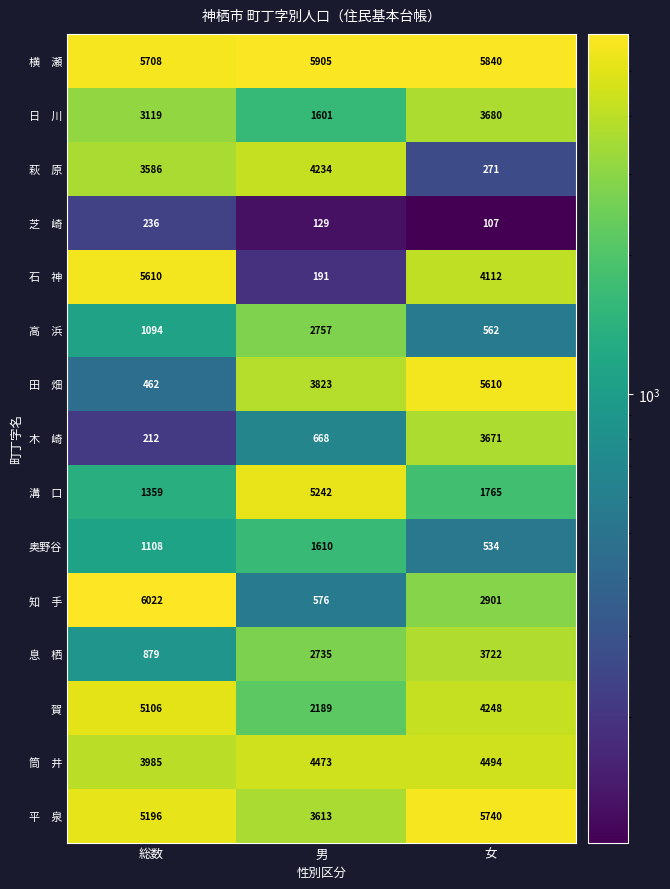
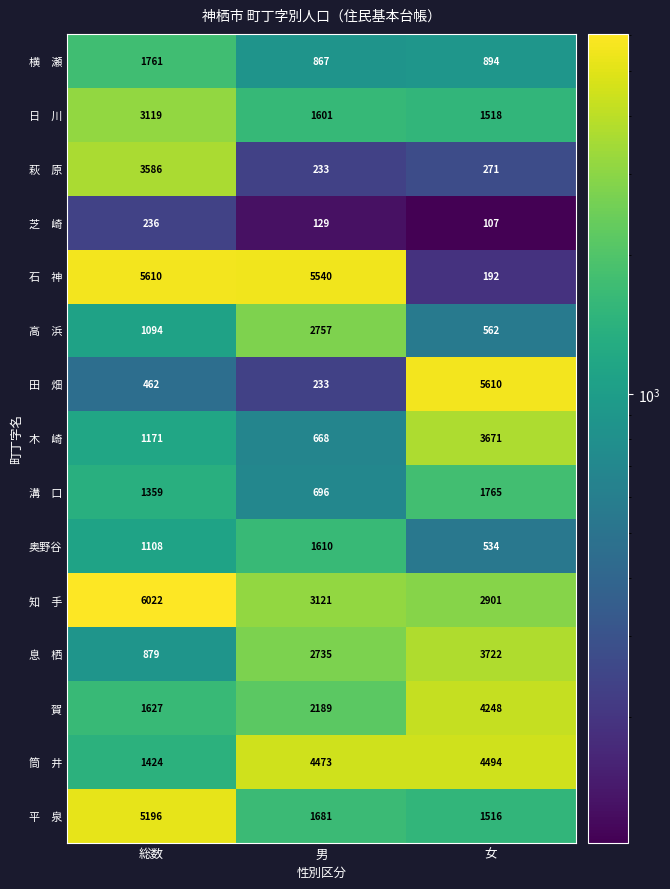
  {
    "横 瀬": {
-     "総数": 5708,
-     "男": 5905,
-     "女": 5840
+     "総数": 1761,
+     "男": 867,
+     "女": 894
    },
    "日 川": {
      "総数": 3119,
      "男": 1601,
-     "女": 3680
+     "女": 1518
    },
    "萩 原": {
      "総数": 3586,
-     "男": 4234,
+     "男": 233,
      "女": 271
    },
    "芝 崎": {
      "総数": 236,
      "男": 129,
      "女": 107
    },
    "石 神": {
      "総数": 5610,
-     "男": 191,
-     "女": 4112
+     "男": 5540,
+     "女": 192
    },
    "高 浜": {
      "総数": 1094,
      "男": 2757,
      "女": 562
    },
    "田 畑": {
      "総数": 462,
-     "男": 3823,
+     "男": 233,
      "女": 5610
    },
    "木 崎": {
-     "総数": 212,
+     "総数": 1171,
      "男": 668,
      "女": 3671
    },
    "溝 口": {
      "総数": 1359,
-     "男": 5242,
+     "男": 696,
      "女": 1765
    },
    "奥野谷": {
      "総数": 1108,
      "男": 1610,
      "女": 534
    },
    "知 手": {
      "総数": 6022,
-     "男": 576,
+     "男": 3121,
      "女": 2901
    },
    "息 栖": {
      "総数": 879,
      "男": 2735,
      "女": 3722
    },
    "賀": {
-     "総数": 5106,
+     "総数": 1627,
      "男": 2189,
      "女": 4248
    },
    "筒 井": {
-     "総数": 3985,
+     "総数": 1424,
      "男": 4473,
      "女": 4494
    },
    "平 泉": {
      "総数": 5196,
-     "男": 3613,
-     "女": 5740
+     "男": 1681,
+     "女": 1516
    }
  }
